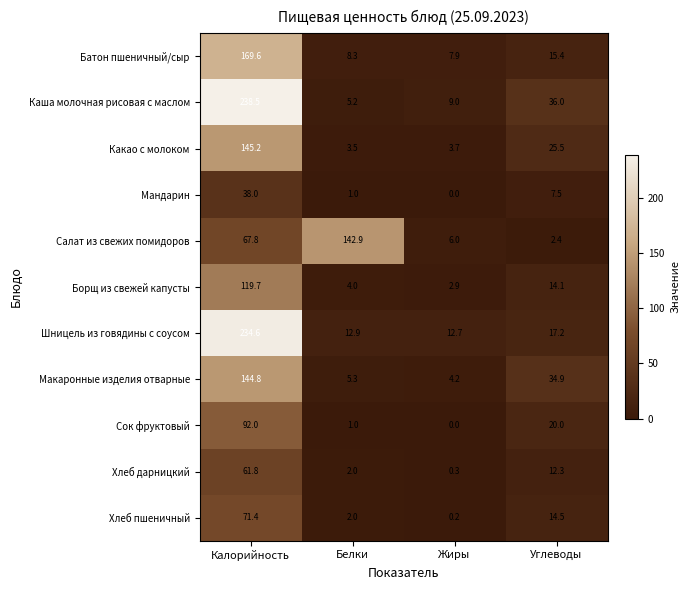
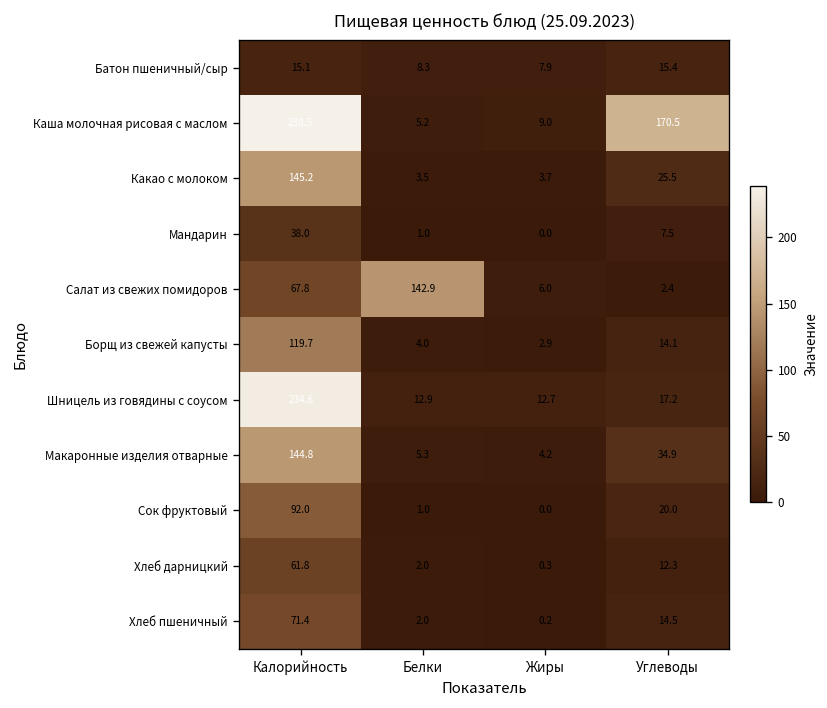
  {
    "Батон пшеничный/сыр": {
-     "Калорийность": 169.6,
+     "Калорийность": 15.1,
      "Белки": 8.3,
      "Жиры": 7.9,
      "Углеводы": 15.4
    },
    "Каша молочная рисовая с маслом": {
      "Белки": 5.2,
      "Жиры": 9.0,
-     "Углеводы": 36.0
+     "Углеводы": 170.5
    },
    "Какао с молоком": {
      "Калорийность": 145.2,
      "Белки": 3.5,
      "Жиры": 3.7,
      "Углеводы": 25.5
    },
    "Мандарин": {
      "Калорийность": 38.0,
      "Белки": 1.0,
      "Жиры": 0.0,
      "Углеводы": 7.5
    },
    "Салат из свежих помидоров": {
      "Калорийность": 67.8,
      "Белки": 142.9,
      "Жиры": 6.0,
      "Углеводы": 2.4
    },
    "Борщ из свежей капусты": {
      "Калорийность": 119.7,
      "Белки": 4.0,
      "Жиры": 2.9,
      "Углеводы": 14.1
    },
    "Шницель из говядины с соусом": {
      "Белки": 12.9,
      "Жиры": 12.7,
      "Углеводы": 17.2
    },
    "Макаронные изделия отварные": {
      "Калорийность": 144.8,
      "Белки": 5.3,
      "Жиры": 4.2,
      "Углеводы": 34.9
    },
    "Сок фруктовый": {
      "Калорийность": 92.0,
      "Белки": 1.0,
      "Жиры": 0.0,
      "Углеводы": 20.0
    },
    "Хлеб дарницкий": {
      "Калорийность": 61.8,
      "Белки": 2.0,
      "Жиры": 0.3,
      "Углеводы": 12.3
    },
    "Хлеб пшеничный": {
      "Калорийность": 71.4,
      "Белки": 2.0,
      "Жиры": 0.2,
      "Углеводы": 14.5
    }
  }
